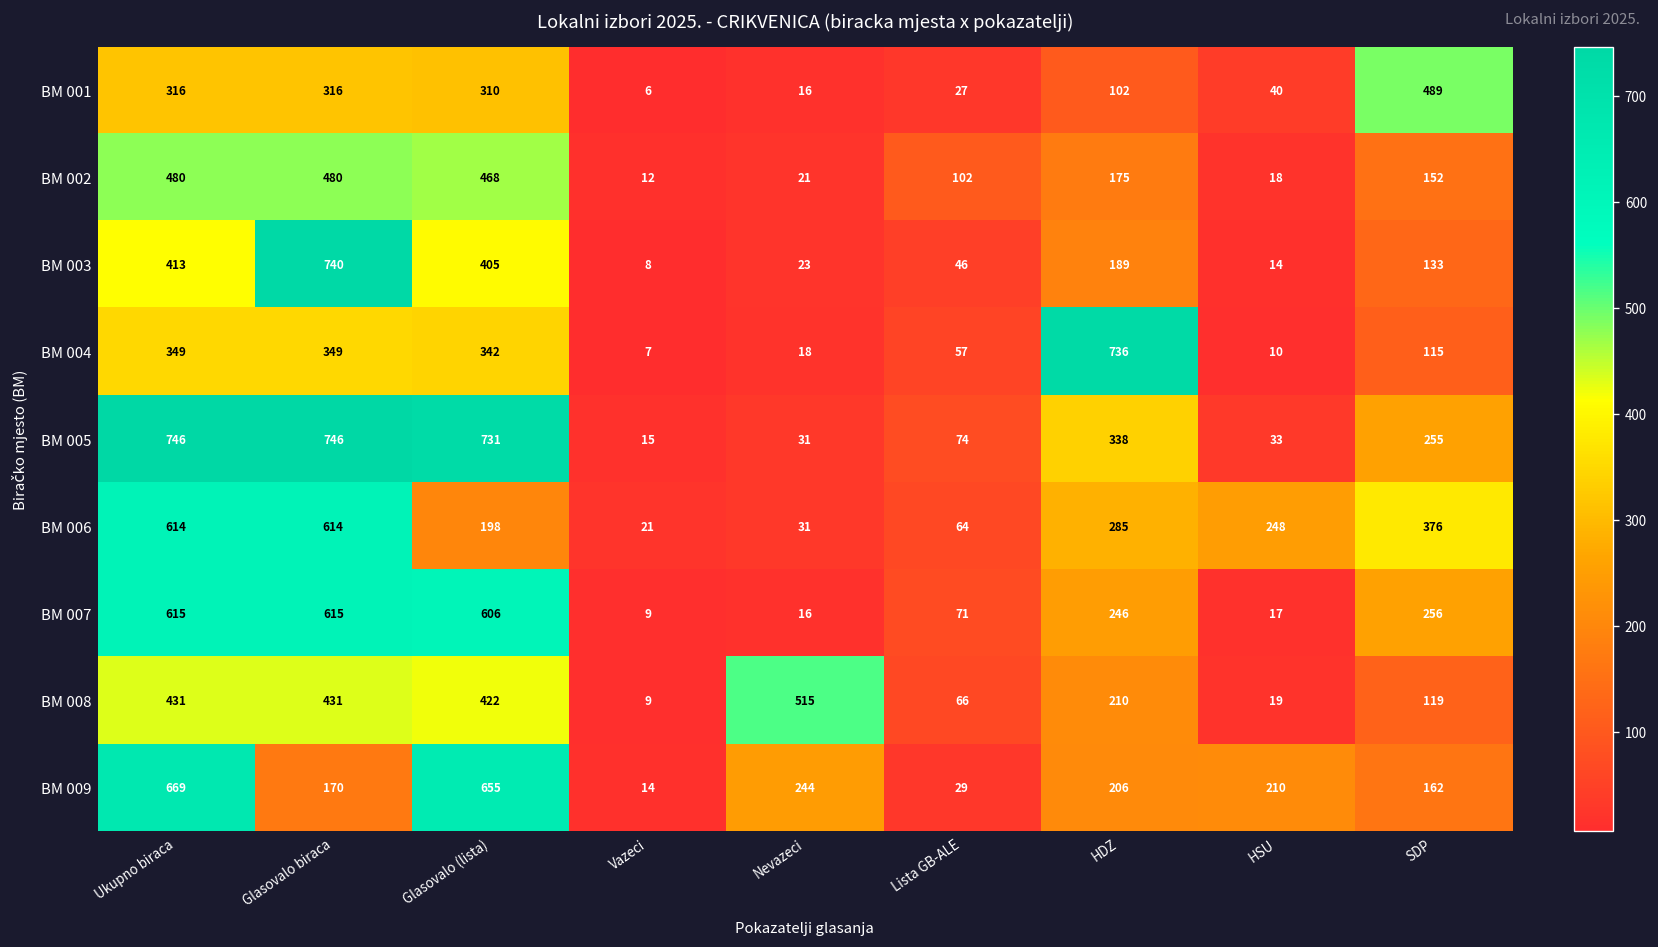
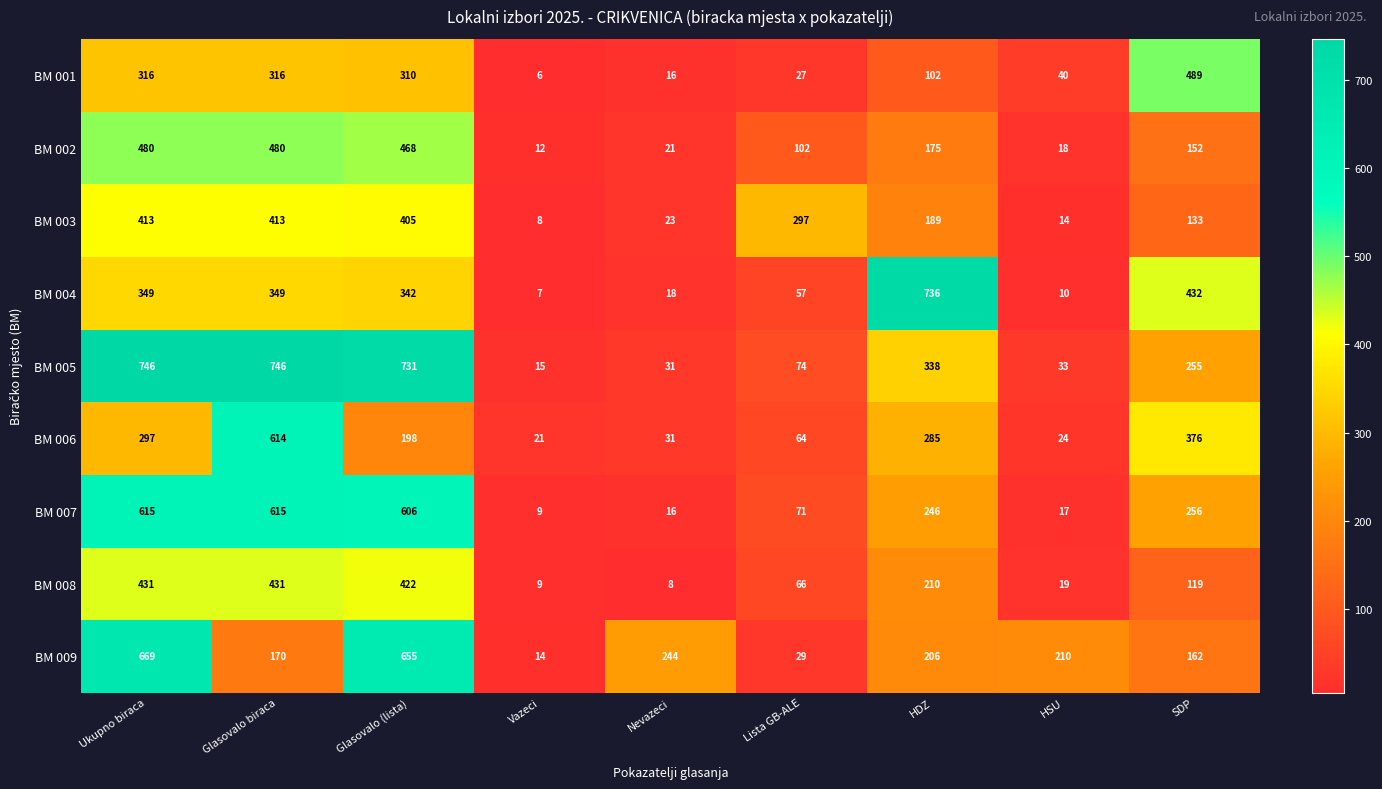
  {
    "BM 001": {
      "Ukupno biraca": 316,
      "Glasovalo biraca": 316,
      "Glasovalo (lista)": 310,
      "Vazeci": 6,
      "Nevazeci": 16,
      "Lista GB-ALE": 27,
      "HDZ": 102,
      "HSU": 40,
      "SDP": 489
    },
    "BM 002": {
      "Ukupno biraca": 480,
      "Glasovalo biraca": 480,
      "Glasovalo (lista)": 468,
      "Vazeci": 12,
      "Nevazeci": 21,
      "Lista GB-ALE": 102,
      "HDZ": 175,
      "HSU": 18,
      "SDP": 152
    },
    "BM 003": {
      "Ukupno biraca": 413,
-     "Glasovalo biraca": 740,
+     "Glasovalo biraca": 413,
      "Glasovalo (lista)": 405,
      "Vazeci": 8,
      "Nevazeci": 23,
-     "Lista GB-ALE": 46,
+     "Lista GB-ALE": 297,
      "HDZ": 189,
      "HSU": 14,
      "SDP": 133
    },
    "BM 004": {
      "Ukupno biraca": 349,
      "Glasovalo biraca": 349,
      "Glasovalo (lista)": 342,
      "Vazeci": 7,
      "Nevazeci": 18,
      "Lista GB-ALE": 57,
      "HDZ": 736,
      "HSU": 10,
-     "SDP": 115
+     "SDP": 432
    },
    "BM 005": {
      "Ukupno biraca": 746,
      "Glasovalo biraca": 746,
      "Glasovalo (lista)": 731,
      "Vazeci": 15,
      "Nevazeci": 31,
      "Lista GB-ALE": 74,
      "HDZ": 338,
      "HSU": 33,
      "SDP": 255
    },
    "BM 006": {
-     "Ukupno biraca": 614,
+     "Ukupno biraca": 297,
      "Glasovalo biraca": 614,
      "Glasovalo (lista)": 198,
      "Vazeci": 21,
      "Nevazeci": 31,
      "Lista GB-ALE": 64,
      "HDZ": 285,
-     "HSU": 248,
+     "HSU": 24,
      "SDP": 376
    },
    "BM 007": {
      "Ukupno biraca": 615,
      "Glasovalo biraca": 615,
      "Glasovalo (lista)": 606,
      "Vazeci": 9,
      "Nevazeci": 16,
      "Lista GB-ALE": 71,
      "HDZ": 246,
      "HSU": 17,
      "SDP": 256
    },
    "BM 008": {
      "Ukupno biraca": 431,
      "Glasovalo biraca": 431,
      "Glasovalo (lista)": 422,
      "Vazeci": 9,
-     "Nevazeci": 515,
+     "Nevazeci": 8,
      "Lista GB-ALE": 66,
      "HDZ": 210,
      "HSU": 19,
      "SDP": 119
    },
    "BM 009": {
      "Ukupno biraca": 669,
      "Glasovalo biraca": 170,
      "Glasovalo (lista)": 655,
      "Vazeci": 14,
      "Nevazeci": 244,
      "Lista GB-ALE": 29,
      "HDZ": 206,
      "HSU": 210,
      "SDP": 162
    }
  }
